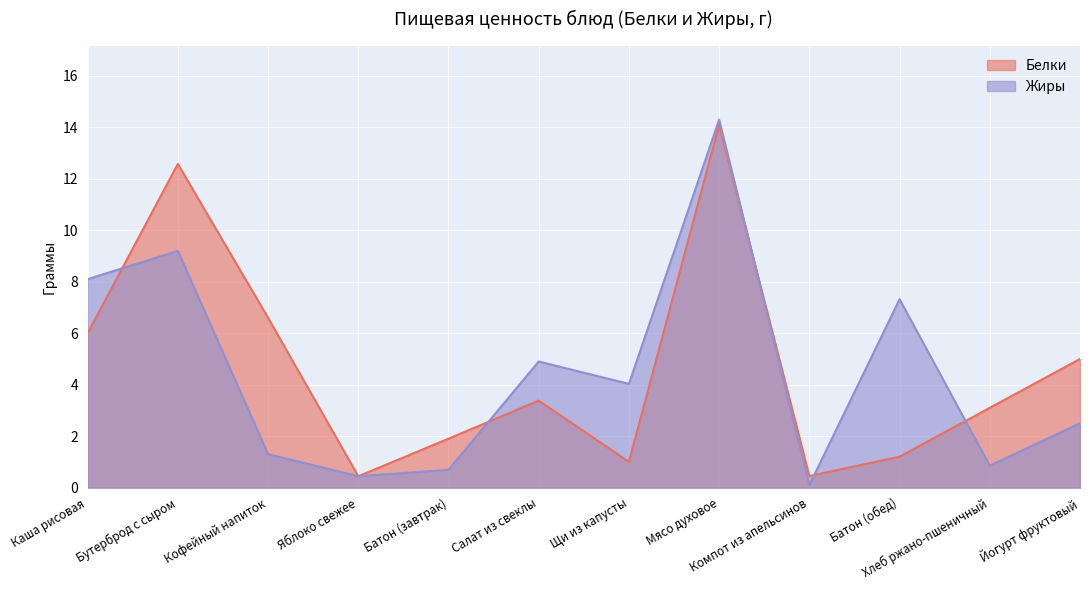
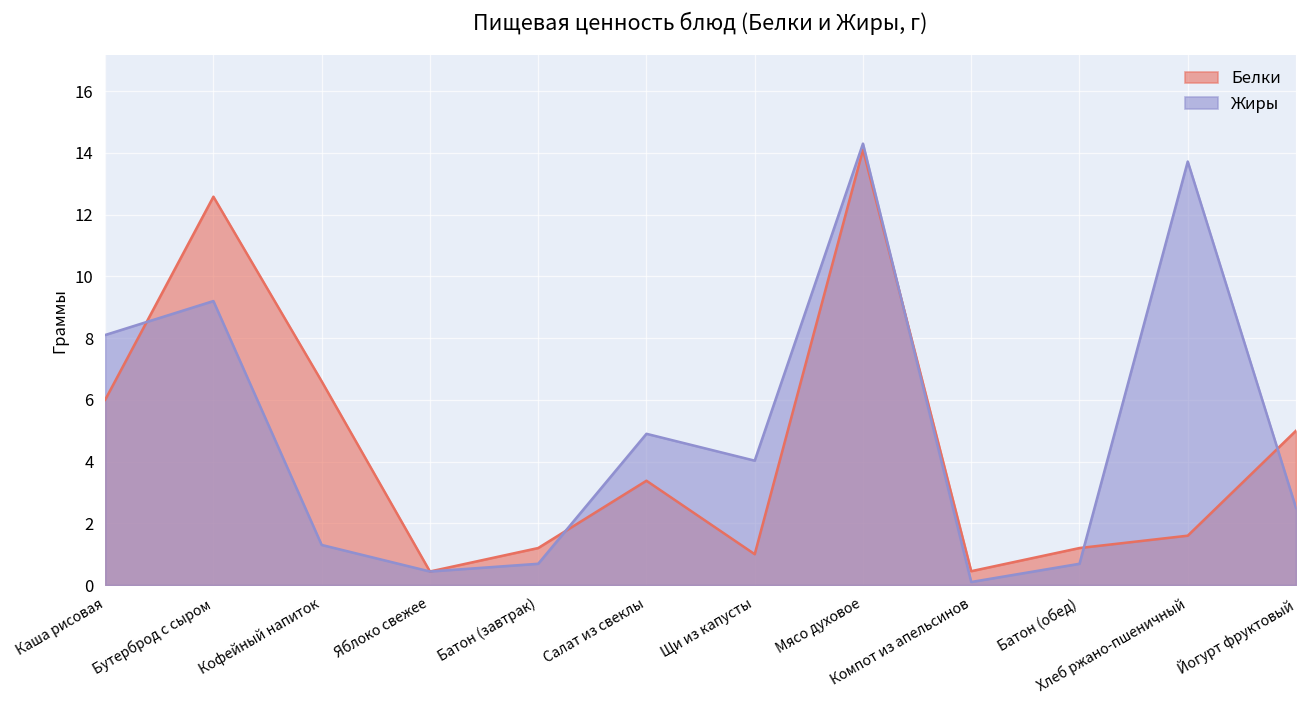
  {
    "Белки": {
      "Каша рисовая": 6.0,
      "Бутерброд с сыром": 12.6,
      "Кофейный напиток": 6.6,
-     "Батон (завтрак)": 1.9,
+     "Батон (завтрак)": 1.2,
      "Салат из свеклы": 3.4,
      "Щи из капусты": 1.0,
      "Мясо духовое": 14.1,
      "Компот из апельсинов": 0.5,
      "Батон (обед)": 1.2,
-     "Хлеб ржано-пшеничный": 3.1,
+     "Хлеб ржано-пшеничный": 1.6,
      "Йогурт фруктовый": 5.0
    },
    "Жиры": {
      "Каша рисовая": 8.1,
      "Бутерброд с сыром": 9.2,
      "Кофейный напиток": 1.3,
      "Батон (завтрак)": 0.7,
      "Салат из свеклы": 4.9,
      "Щи из капусты": 4.0,
      "Мясо духовое": 14.3,
      "Компот из апельсинов": 0.1,
-     "Батон (обед)": 7.3,
-     "Хлеб ржано-пшеничный": 0.9,
+     "Батон (обед)": 0.7,
+     "Хлеб ржано-пшеничный": 13.7,
      "Йогурт фруктовый": 2.5
    }
  }
